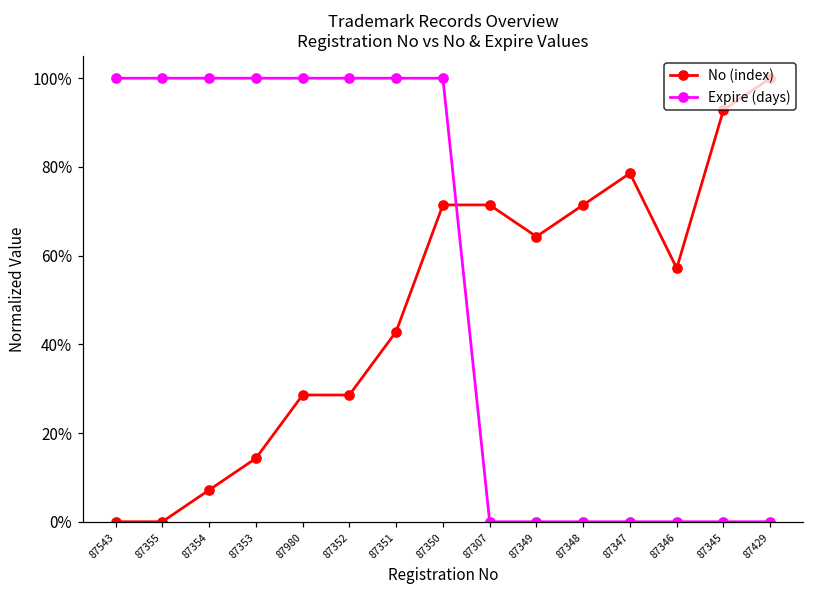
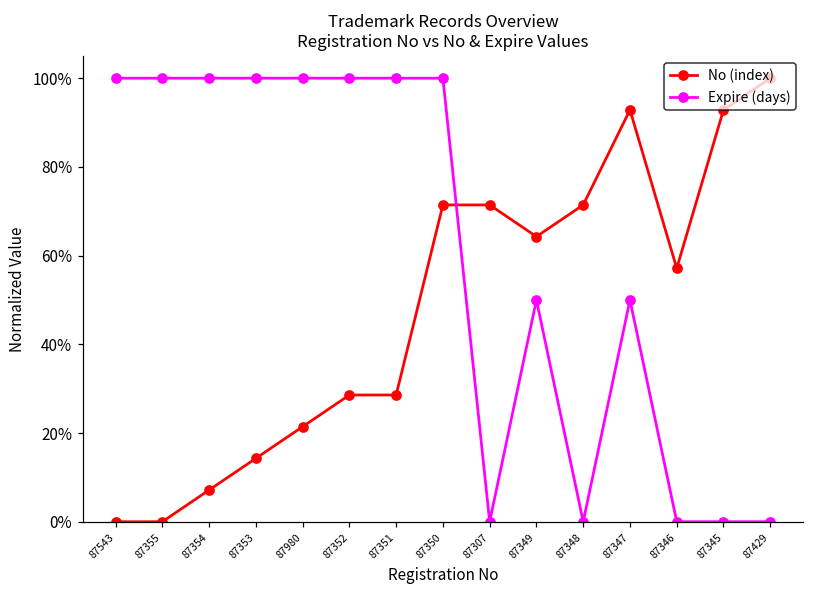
  {
    "No (index)": {
      "87543": "0%",
      "87355": "0%",
      "87354": "7%",
      "87353": "14%",
-     "87980": "29%",
+     "87980": "21%",
      "87352": "29%",
-     "87351": "43%",
+     "87351": "29%",
      "87350": "71%",
      "87307": "71%",
      "87349": "64%",
      "87348": "71%",
-     "87347": "79%",
+     "87347": "93%",
      "87346": "57%",
      "87345": "93%"
    },
    "Expire (days)": {
      "87543": "100%",
      "87355": "100%",
      "87354": "100%",
      "87353": "100%",
      "87980": "100%",
      "87352": "100%",
      "87351": "100%",
      "87350": "100%",
      "87307": "0%",
-     "87349": "0%",
+     "87349": "50%",
      "87348": "0%",
-     "87347": "0%",
+     "87347": "50%",
      "87346": "0%",
      "87345": "0%",
      "87429": "0%"
    }
  }
